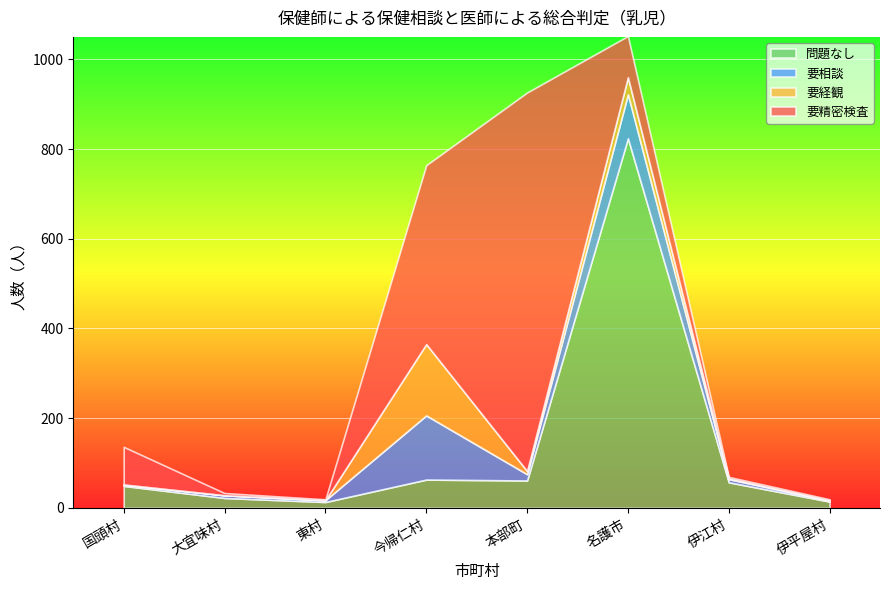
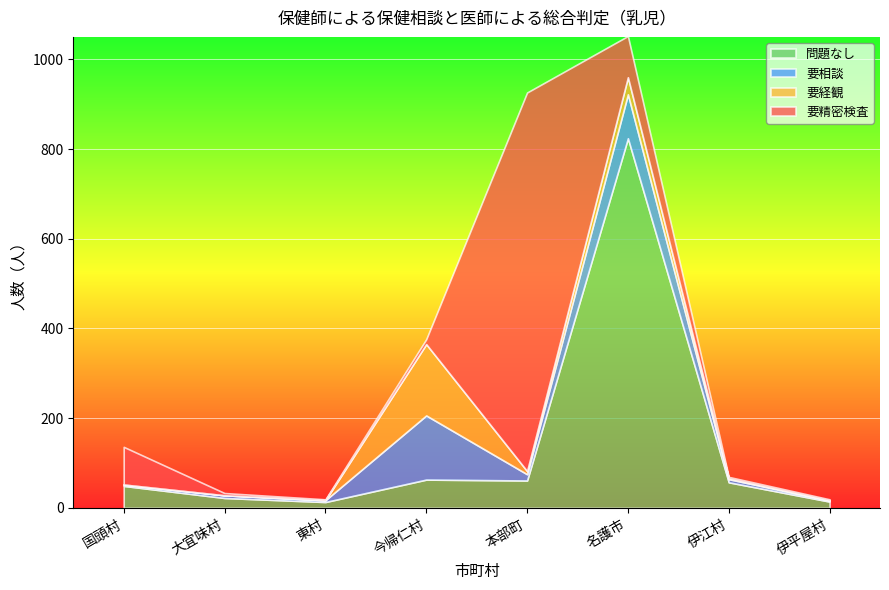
  {
    "問題なし": {
      "大宜味村": 20,
      "今帰仁村": 60,
      "本部町": 60,
      "名護市": 820,
      "伊江村": 60
    },
    "要相談": {
      "今帰仁村": 140,
      "本部町": 10,
      "名護市": 100
    },
    "要経観": {
      "今帰仁村": 160,
      "本部町": 10,
      "名護市": 40
    },
    "要精密検査": {
      "国頭村": 80,
-     "今帰仁村": 400,
+     "今帰仁村": 10,
      "本部町": 840,
      "名護市": 90
    }
  }
